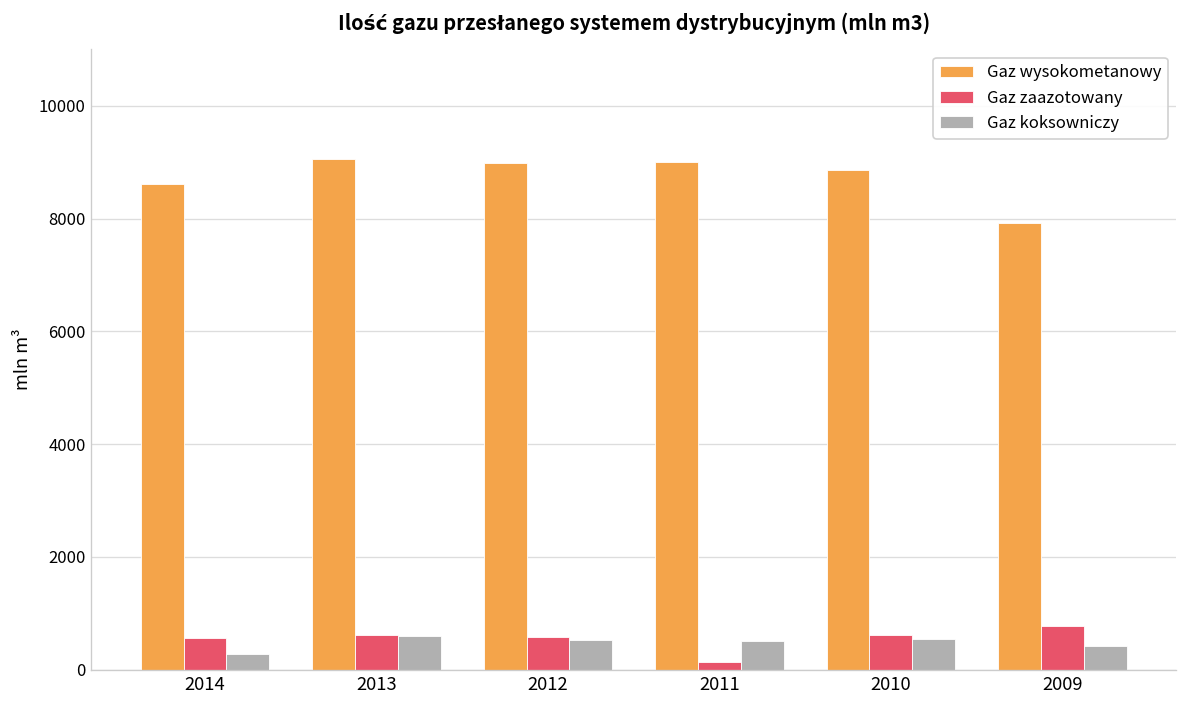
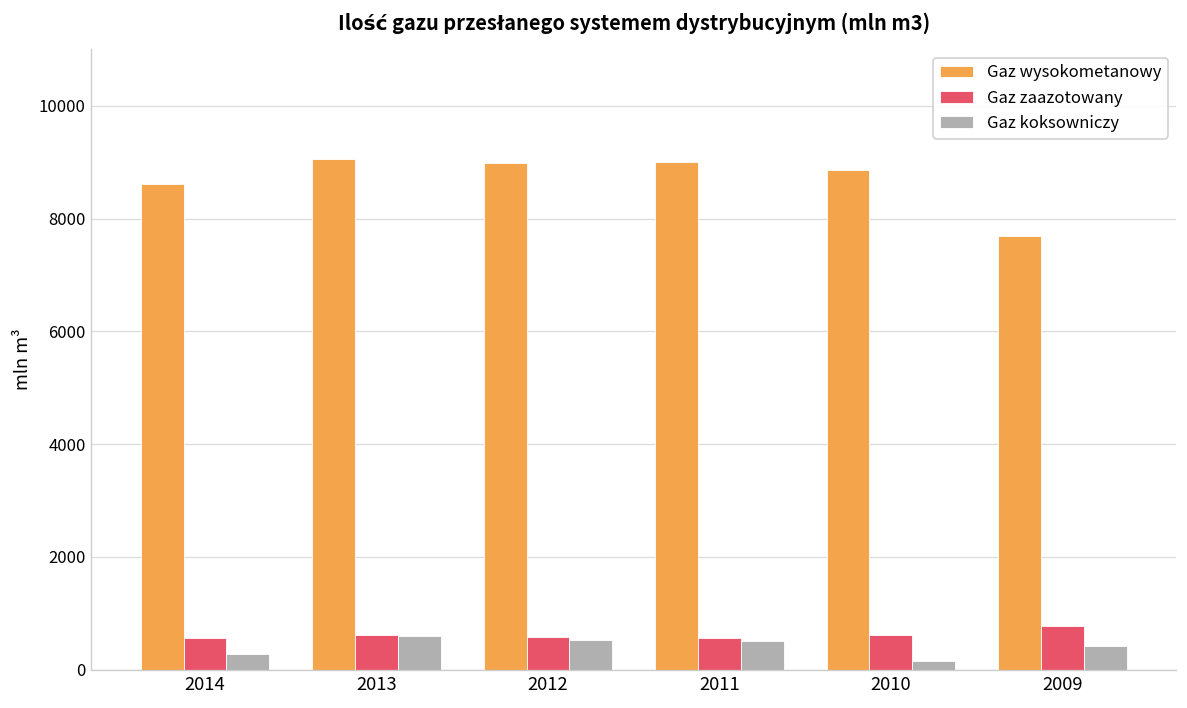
  {
    "Gaz wysokometanowy": {
      "2014": 8600,
      "2013": 9100,
      "2012": 9000,
      "2011": 9000,
      "2010": 8900,
-     "2009": 7900
+     "2009": 7700
    },
    "Gaz zaazotowany": {
      "2014": 600,
      "2013": 600,
      "2012": 600,
-     "2011": 100,
+     "2011": 600,
      "2010": 600,
      "2009": 800
    },
    "Gaz koksowniczy": {
      "2014": 300,
      "2013": 600,
      "2012": 500,
      "2011": 500,
-     "2010": 500,
+     "2010": 200,
      "2009": 400
    }
  }
